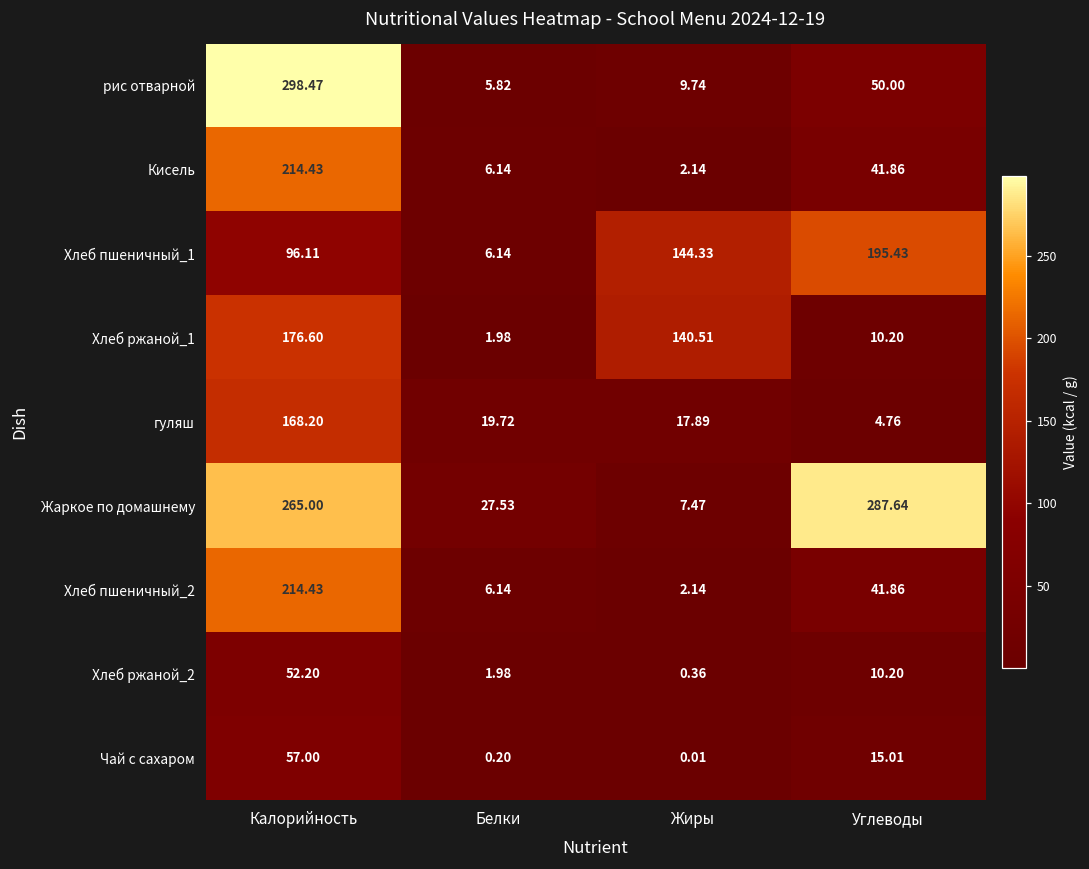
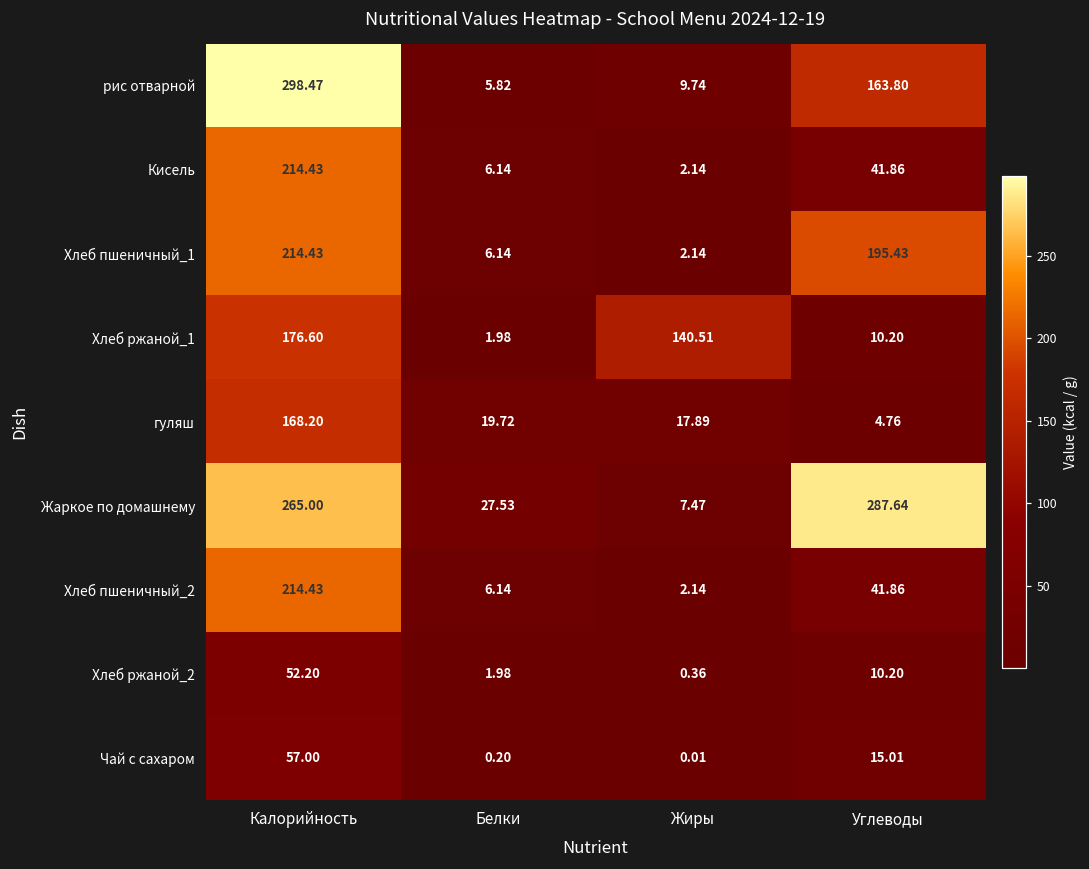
  {
    "рис отварной": {
      "Калорийность": 298.47,
      "Белки": 5.82,
      "Жиры": 9.74,
-     "Углеводы": 50.00
+     "Углеводы": 163.80
    },
    "Кисель": {
      "Калорийность": 214.43,
      "Белки": 6.14,
      "Жиры": 2.14,
      "Углеводы": 41.86
    },
    "Хлеб пшеничный_1": {
-     "Калорийность": 96.11,
+     "Калорийность": 214.43,
      "Белки": 6.14,
-     "Жиры": 144.33,
+     "Жиры": 2.14,
      "Углеводы": 195.43
    },
    "Хлеб ржаной_1": {
      "Калорийность": 176.60,
      "Белки": 1.98,
      "Жиры": 140.51,
      "Углеводы": 10.20
    },
    "гуляш": {
      "Калорийность": 168.20,
      "Белки": 19.72,
      "Жиры": 17.89,
      "Углеводы": 4.76
    },
    "Жаркое по домашнему": {
      "Калорийность": 265.00,
      "Белки": 27.53,
      "Жиры": 7.47,
      "Углеводы": 287.64
    },
    "Хлеб пшеничный_2": {
      "Калорийность": 214.43,
      "Белки": 6.14,
      "Жиры": 2.14,
      "Углеводы": 41.86
    },
    "Хлеб ржаной_2": {
      "Калорийность": 52.20,
      "Белки": 1.98,
      "Жиры": 0.36,
      "Углеводы": 10.20
    },
    "Чай с сахаром": {
      "Калорийность": 57.00,
      "Белки": 0.20,
      "Жиры": 0.01,
      "Углеводы": 15.01
    }
  }
